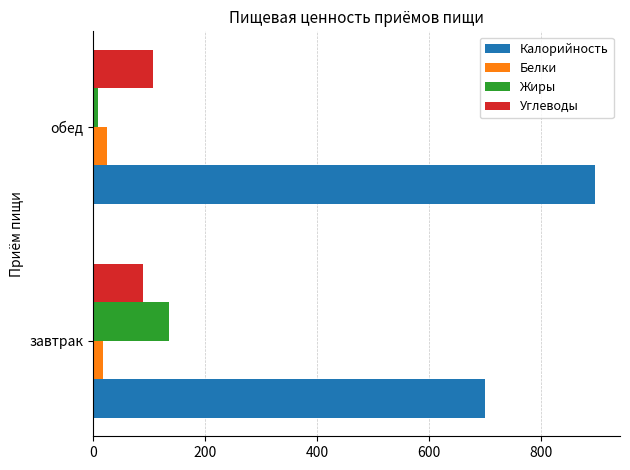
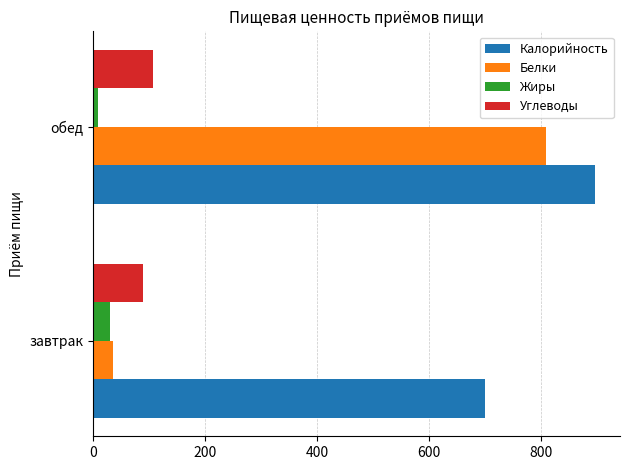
  {
    "Калорийность": {
      "обед": 900,
      "завтрак": 700
    },
    "Белки": {
-     "обед": 20,
-     "завтрак": 20
+     "обед": 810,
+     "завтрак": 40
    },
    "Жиры": {
      "обед": 10,
-     "завтрак": 130
+     "завтрак": 30
    },
    "Углеводы": {
      "обед": 110,
      "завтрак": 90
    }
  }
